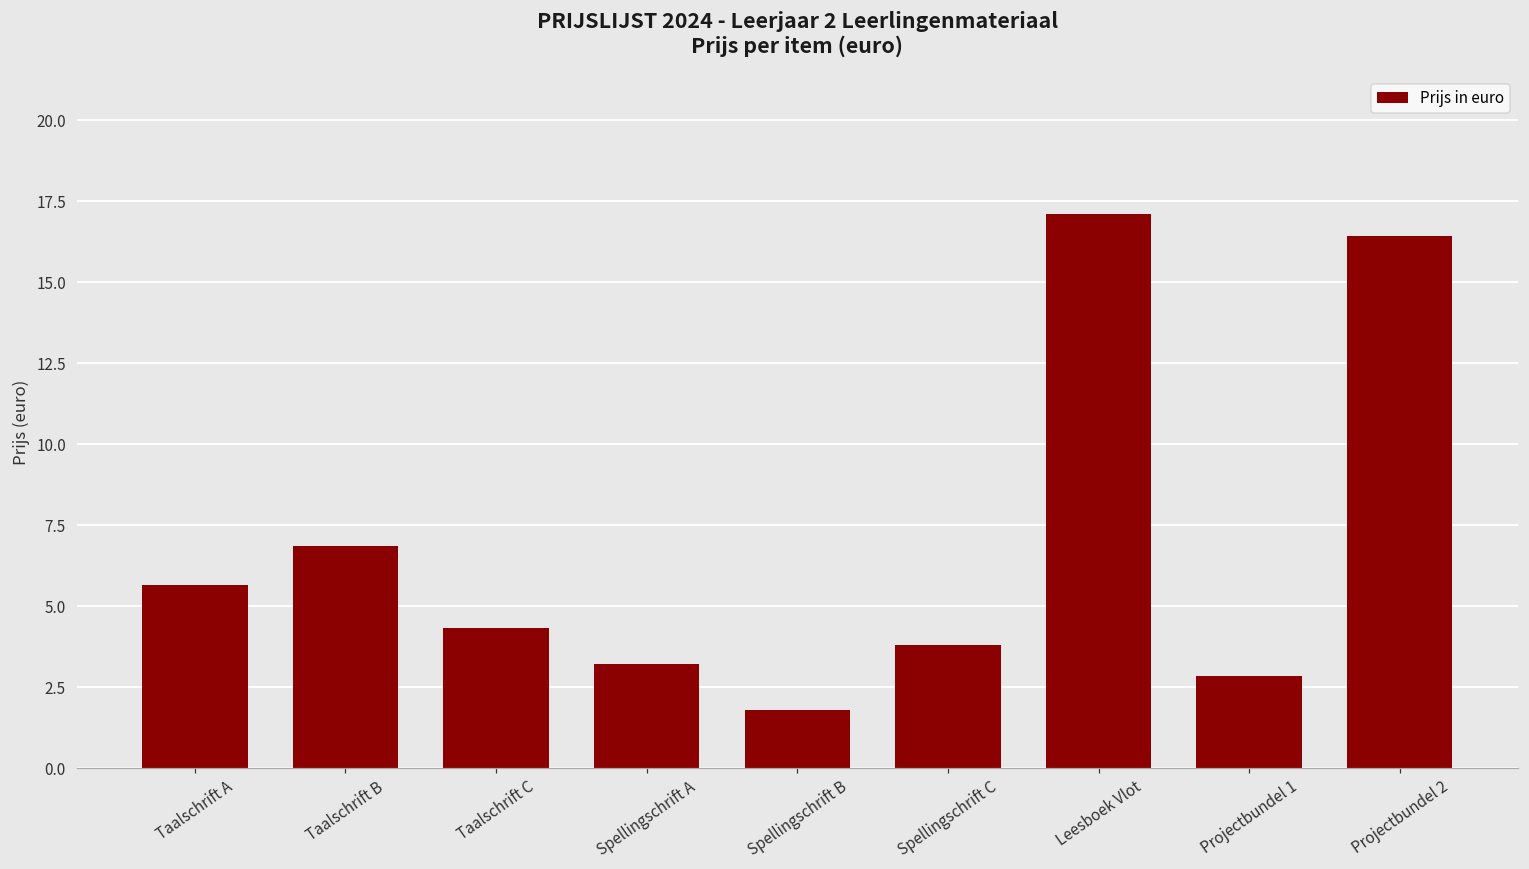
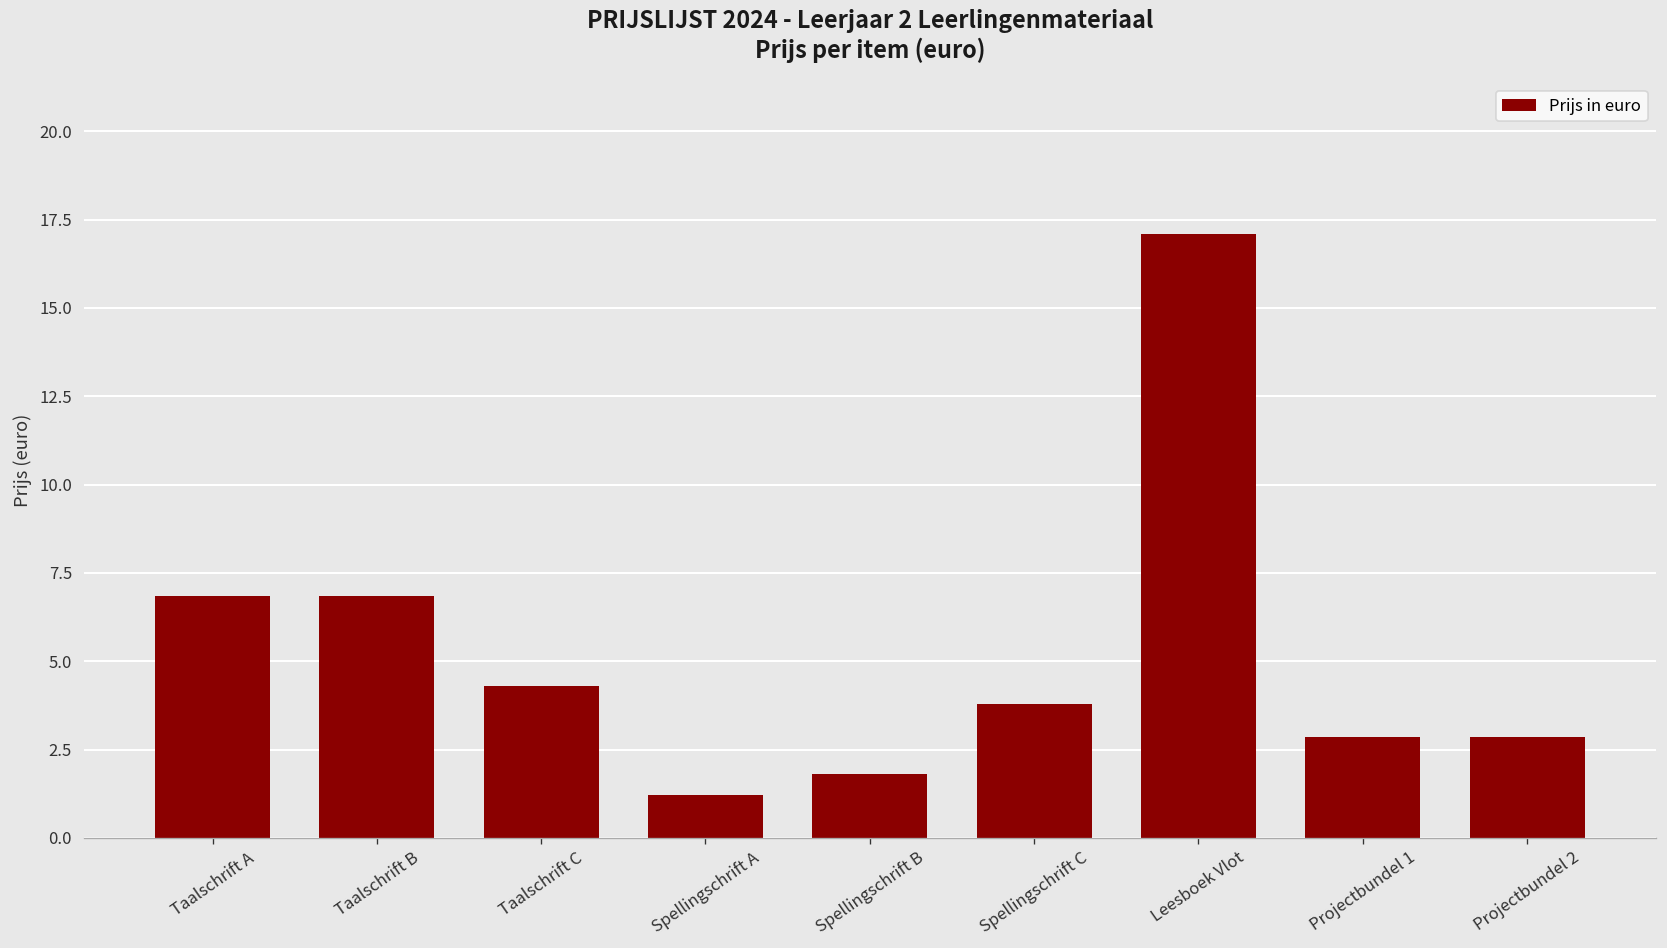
  {
-   "Taalschrift A": 5.6,
+   "Taalschrift A": 6.9,
    "Taalschrift B": 6.9,
    "Taalschrift C": 4.3,
-   "Spellingschrift A": 3.2,
+   "Spellingschrift A": 1.2,
    "Spellingschrift B": 1.8,
    "Spellingschrift C": 3.8,
    "Leesboek Vlot": 17.1,
    "Projectbundel 1": 2.9,
-   "Projectbundel 2": 16.4
+   "Projectbundel 2": 2.9
  }
